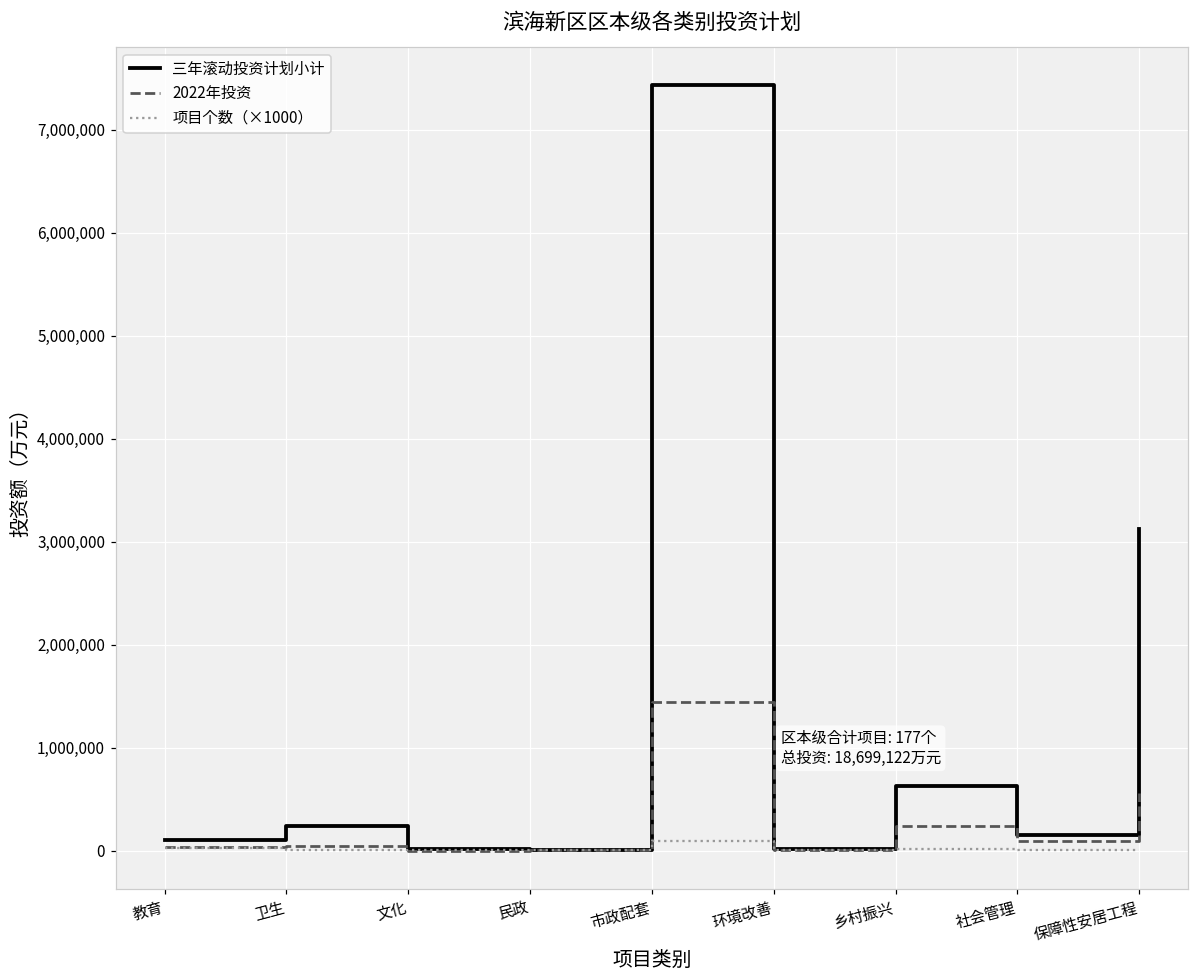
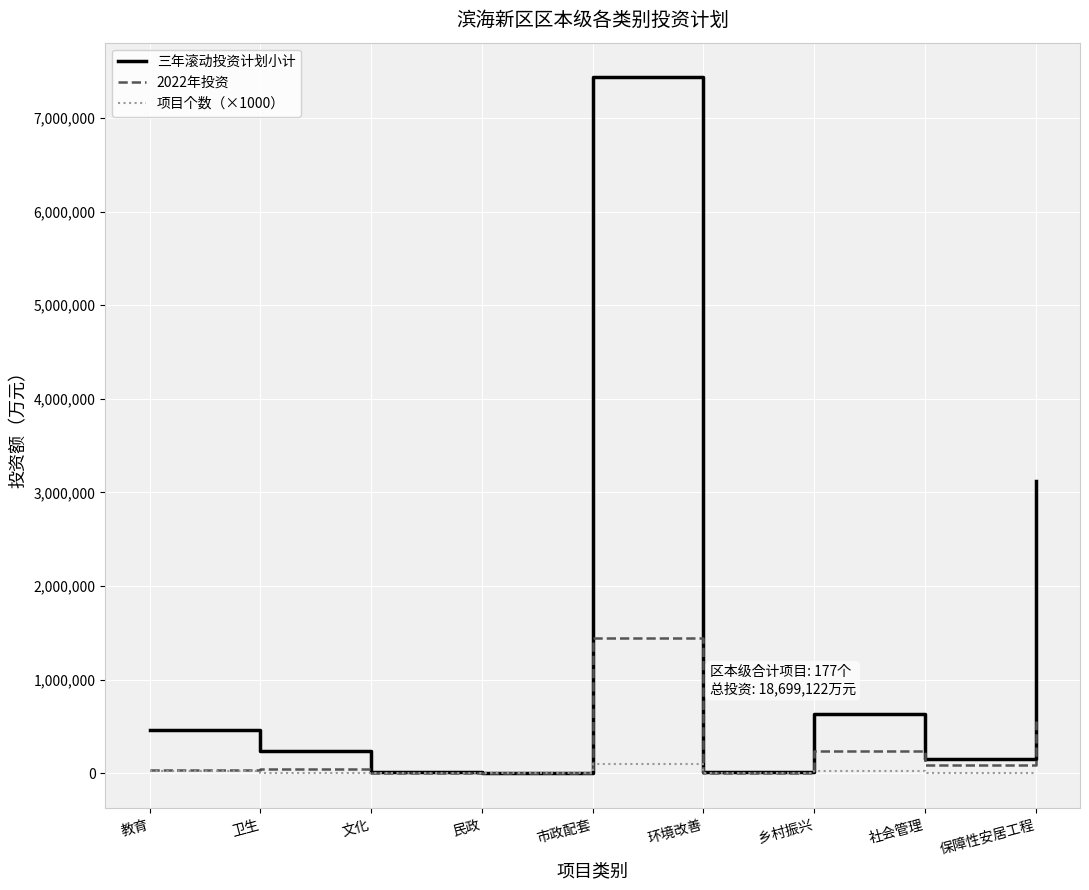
  {
    "三年滚动投资计划小计": {
-     "教育": "100,000",
+     "教育": "500,000",
      "卫生": "200,000",
      "市政配套": "7,400,000",
      "社会管理": "100,000",
      "保障性安居工程": "3,100,000"
    },
    "2022年投资": {
      "卫生": "0",
      "市政配套": "1,400,000",
      "乡村振兴": "200,000",
      "社会管理": "100,000",
      "保障性安居工程": "600,000"
    },
    "项目个数（×1000）": {
      "卫生": "0",
      "市政配套": "100,000",
      "乡村振兴": "0",
      "社会管理": "0",
      "保障性安居工程": "0"
    }
  }
